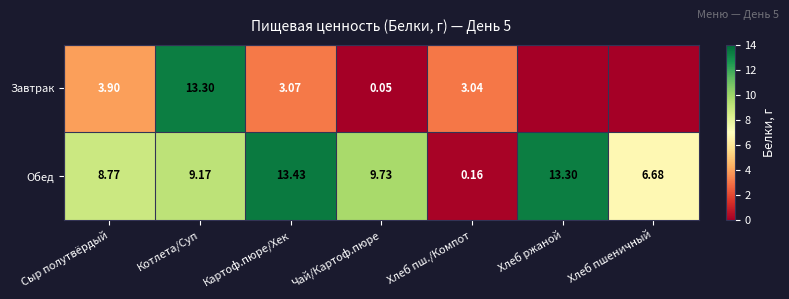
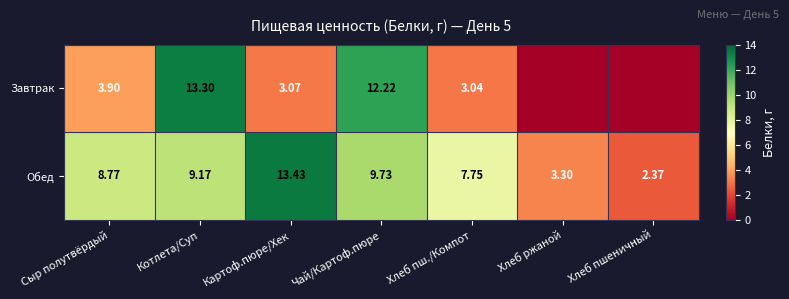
  {
    "Завтрак": {
      "Сыр полутвёрдый": 3.90,
      "Котлета/Суп": 13.30,
      "Картоф.пюре/Хек": 3.07,
-     "Чай/Картоф.пюре": 0.05,
+     "Чай/Картоф.пюре": 12.22,
      "Хлеб пш./Компот": 3.04
    },
    "Обед": {
      "Сыр полутвёрдый": 8.77,
      "Котлета/Суп": 9.17,
      "Картоф.пюре/Хек": 13.43,
      "Чай/Картоф.пюре": 9.73,
-     "Хлеб пш./Компот": 0.16,
-     "Хлеб ржаной": 13.30,
-     "Хлеб пшеничный": 6.68
+     "Хлеб пш./Компот": 7.75,
+     "Хлеб ржаной": 3.30,
+     "Хлеб пшеничный": 2.37
    }
  }
